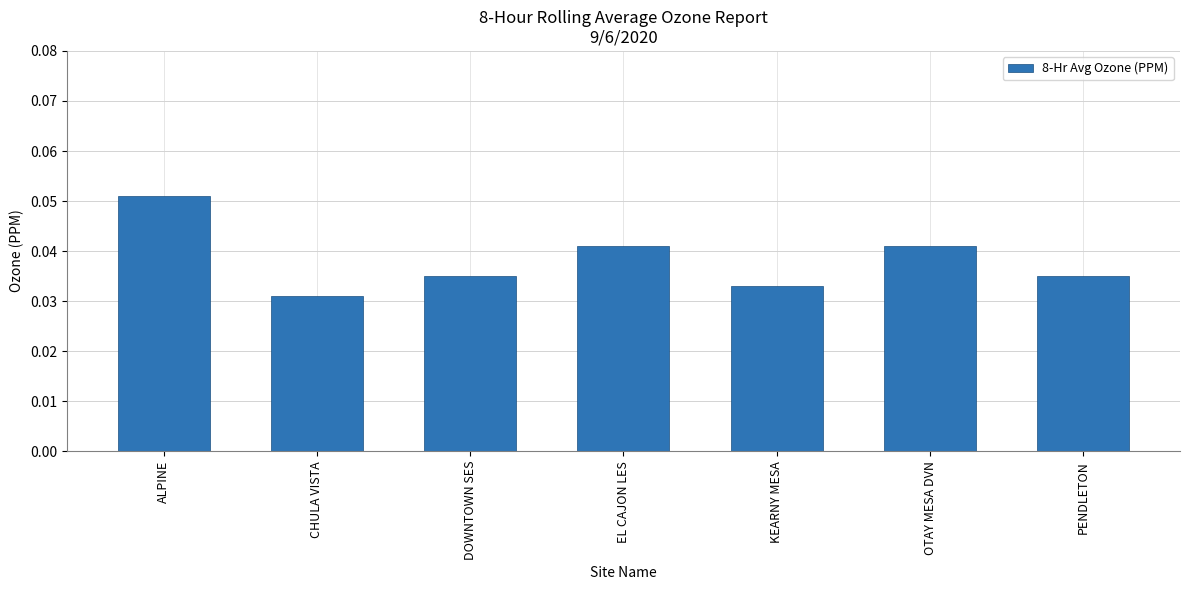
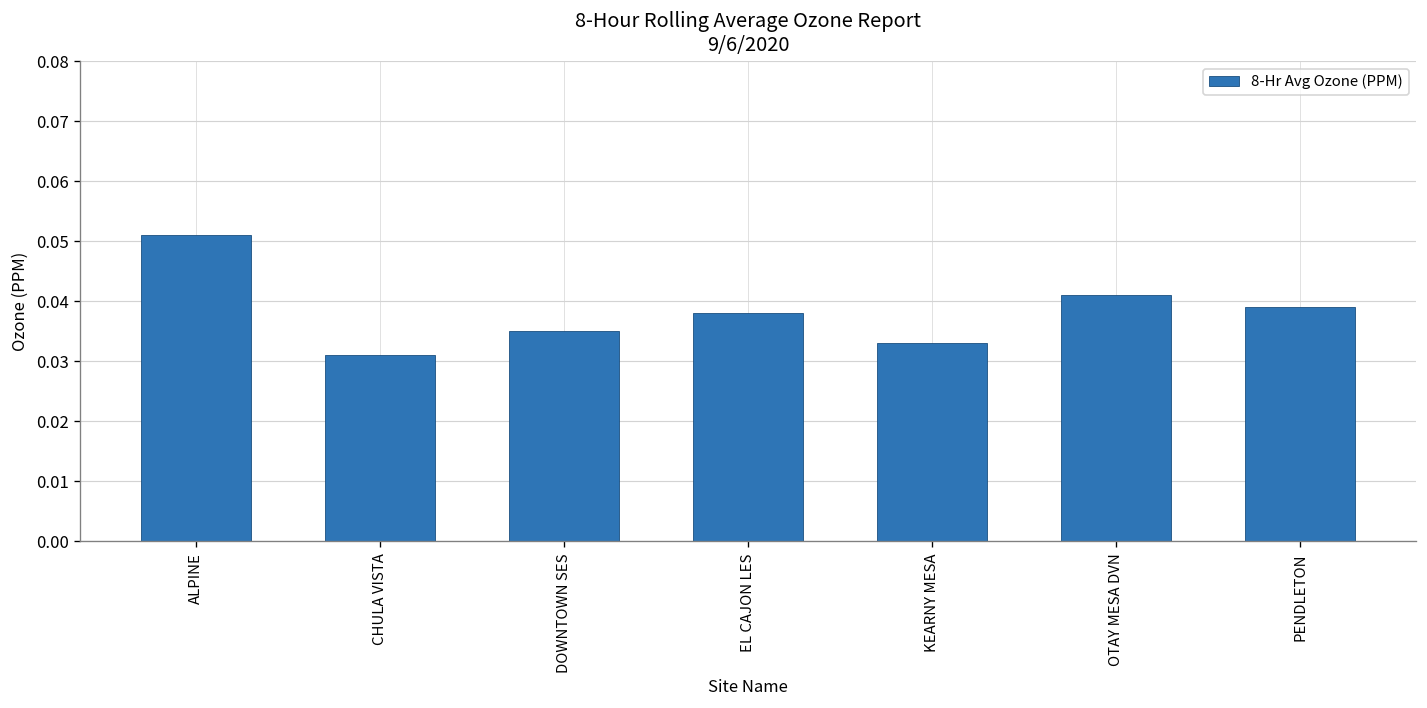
  {
    "ALPINE": 0.051,
    "CHULA VISTA": 0.031,
    "DOWNTOWN SES": 0.035,
-   "EL CAJON LES": 0.041,
+   "EL CAJON LES": 0.038,
    "KEARNY MESA": 0.033,
    "OTAY MESA DVN": 0.041,
-   "PENDLETON": 0.035
+   "PENDLETON": 0.039
  }
